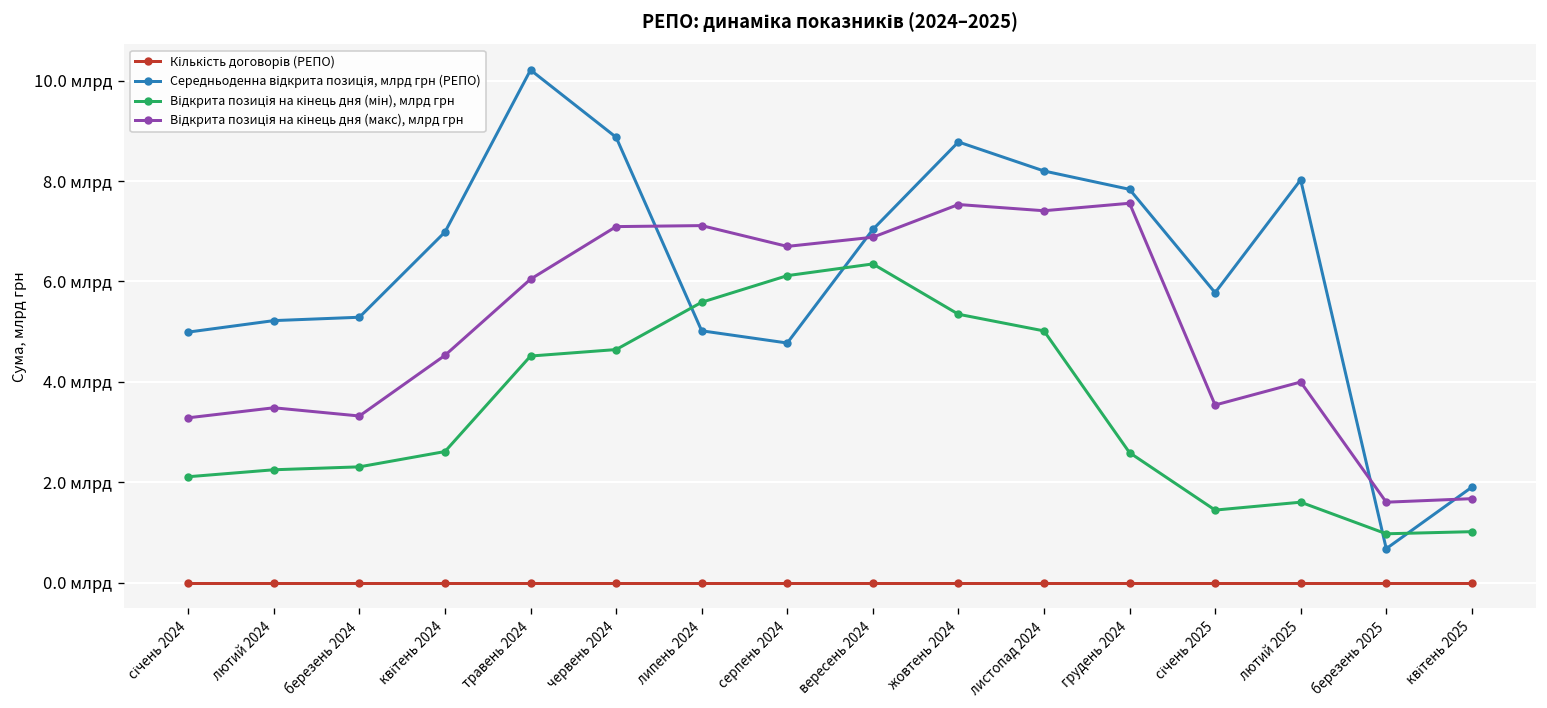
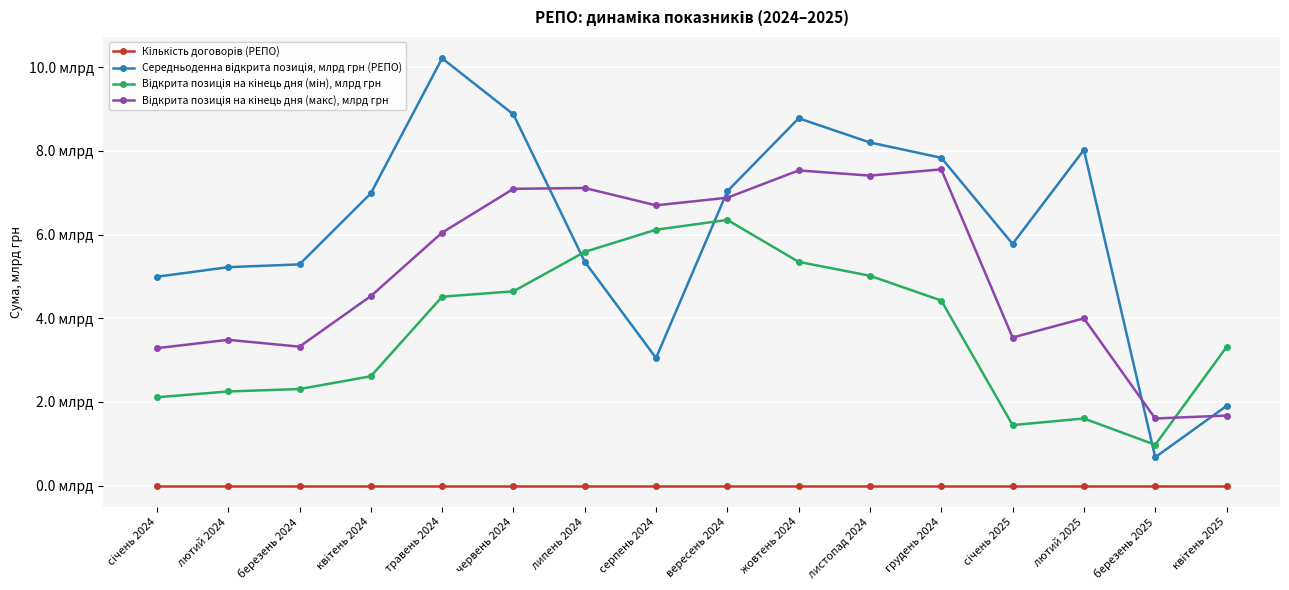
  {
    "Кількість договорів (РЕПО)": {
      "січень 2024": "0.0 млрд",
      "лютий 2024": "0.0 млрд",
      "березень 2024": "0.0 млрд",
      "квітень 2024": "0.0 млрд",
      "травень 2024": "0.0 млрд",
      "червень 2024": "0.0 млрд",
      "липень 2024": "0.0 млрд",
      "серпень 2024": "0.0 млрд",
      "вересень 2024": "0.0 млрд",
      "жовтень 2024": "0.0 млрд",
      "листопад 2024": "0.0 млрд",
      "грудень 2024": "0.0 млрд",
      "січень 2025": "0.0 млрд",
      "лютий 2025": "0.0 млрд",
      "березень 2025": "0.0 млрд",
      "квітень 2025": "0.0 млрд"
    },
    "Середньоденна відкрита позиція, млрд грн (РЕПО)": {
      "січень 2024": "5.0 млрд",
      "лютий 2024": "5.2 млрд",
      "березень 2024": "5.3 млрд",
      "квітень 2024": "7.0 млрд",
      "травень 2024": "10.2 млрд",
      "червень 2024": "8.9 млрд",
-     "липень 2024": "5.0 млрд",
-     "серпень 2024": "4.8 млрд",
+     "липень 2024": "5.4 млрд",
+     "серпень 2024": "3.0 млрд",
      "вересень 2024": "7.0 млрд",
      "жовтень 2024": "8.8 млрд",
      "листопад 2024": "8.2 млрд",
      "грудень 2024": "7.8 млрд",
      "січень 2025": "5.8 млрд",
      "лютий 2025": "8.0 млрд",
      "березень 2025": "0.7 млрд",
      "квітень 2025": "1.9 млрд"
    },
    "Відкрита позиція на кінець дня (мін), млрд грн": {
      "січень 2024": "2.1 млрд",
      "лютий 2024": "2.2 млрд",
      "березень 2024": "2.3 млрд",
      "квітень 2024": "2.6 млрд",
      "травень 2024": "4.5 млрд",
      "червень 2024": "4.6 млрд",
      "липень 2024": "5.6 млрд",
      "серпень 2024": "6.1 млрд",
      "вересень 2024": "6.3 млрд",
      "жовтень 2024": "5.3 млрд",
      "листопад 2024": "5.0 млрд",
-     "грудень 2024": "2.6 млрд",
+     "грудень 2024": "4.4 млрд",
      "січень 2025": "1.4 млрд",
      "лютий 2025": "1.6 млрд",
      "березень 2025": "1.0 млрд",
-     "квітень 2025": "1.0 млрд"
+     "квітень 2025": "3.3 млрд"
    },
    "Відкрита позиція на кінець дня (макс), млрд грн": {
      "січень 2024": "3.3 млрд",
      "лютий 2024": "3.5 млрд",
      "березень 2024": "3.3 млрд",
      "квітень 2024": "4.5 млрд",
      "травень 2024": "6.0 млрд",
      "червень 2024": "7.1 млрд",
      "липень 2024": "7.1 млрд",
      "серпень 2024": "6.7 млрд",
      "вересень 2024": "6.9 млрд",
      "жовтень 2024": "7.5 млрд",
      "листопад 2024": "7.4 млрд",
      "грудень 2024": "7.6 млрд",
      "січень 2025": "3.5 млрд",
      "лютий 2025": "4.0 млрд",
      "березень 2025": "1.6 млрд",
      "квітень 2025": "1.7 млрд"
    }
  }
